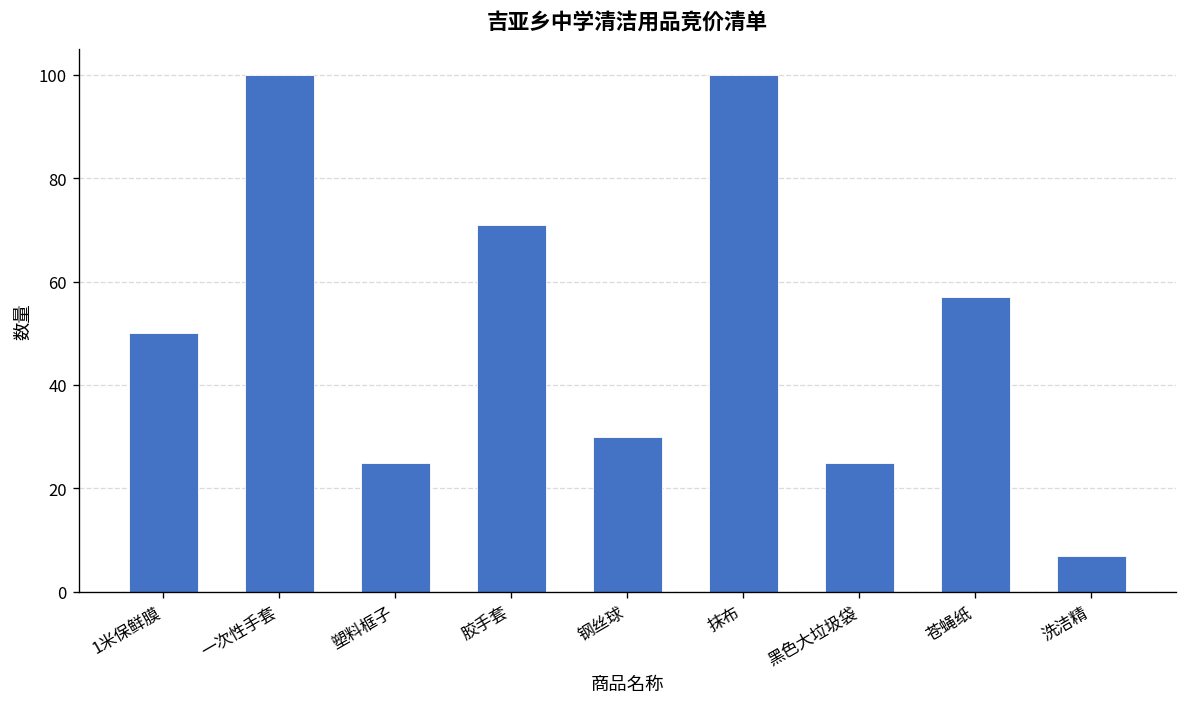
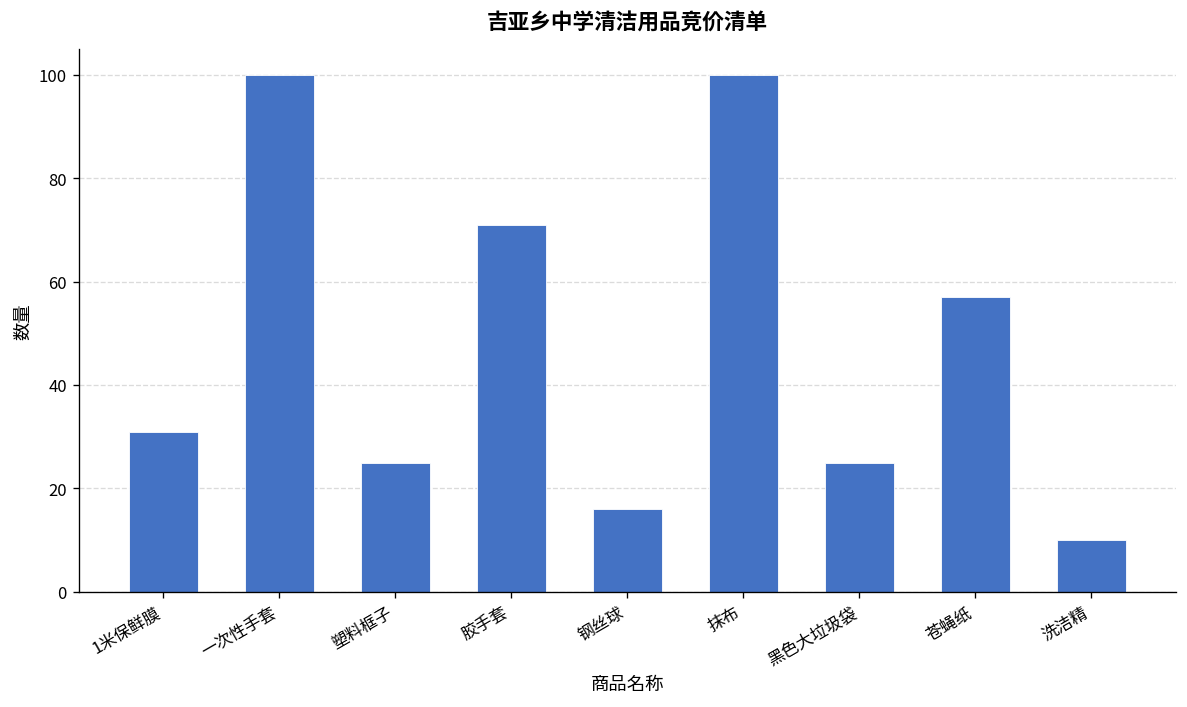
  {
-   "1米保鲜膜": 50,
+   "1米保鲜膜": 31,
    "一次性手套": 100,
    "塑料框子": 25,
    "胶手套": 71,
-   "钢丝球": 30,
+   "钢丝球": 16,
    "抹布": 100,
    "黑色大垃圾袋": 25,
    "苍蝇纸": 57,
-   "洗洁精": 7
+   "洗洁精": 10
  }
